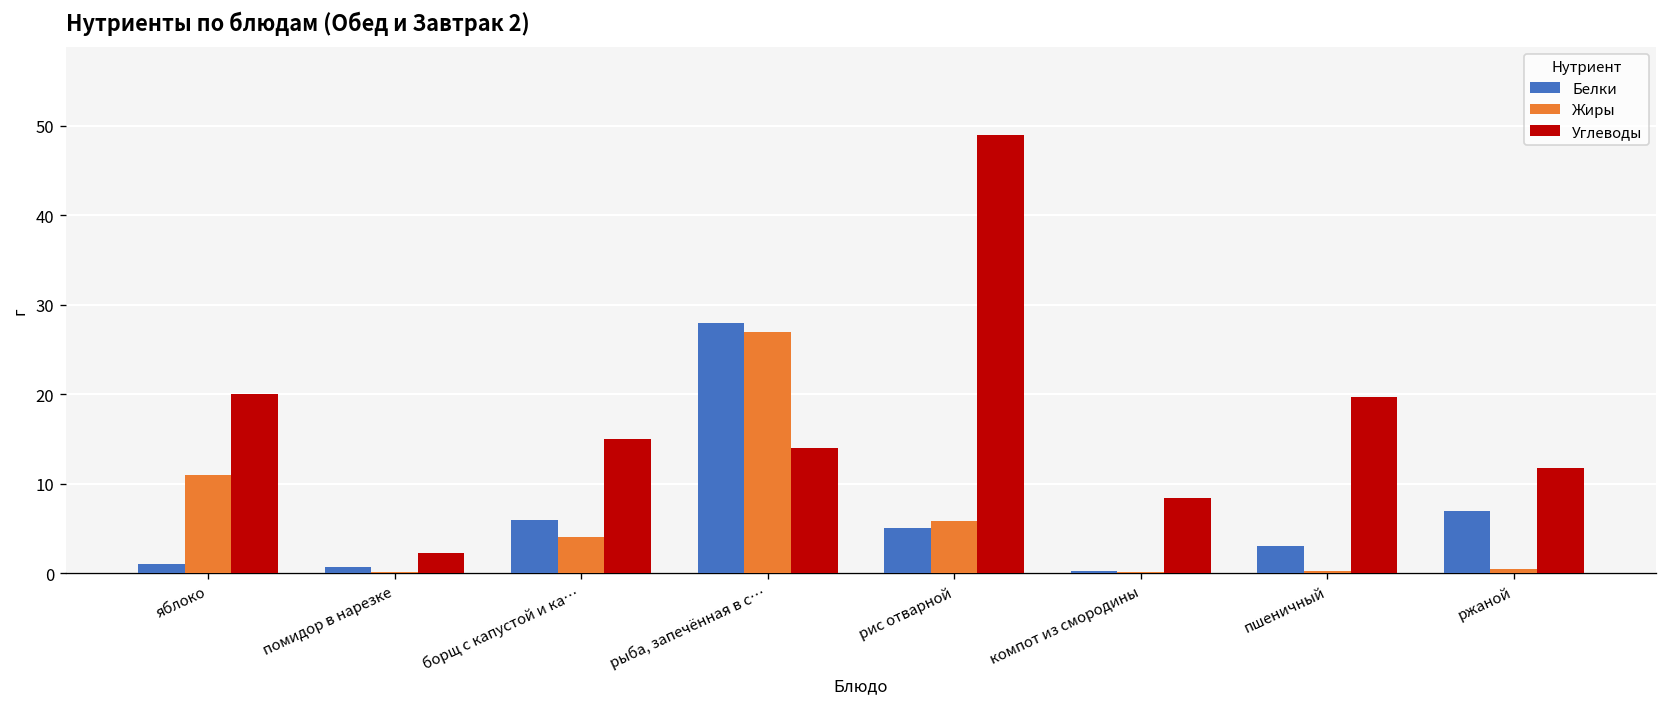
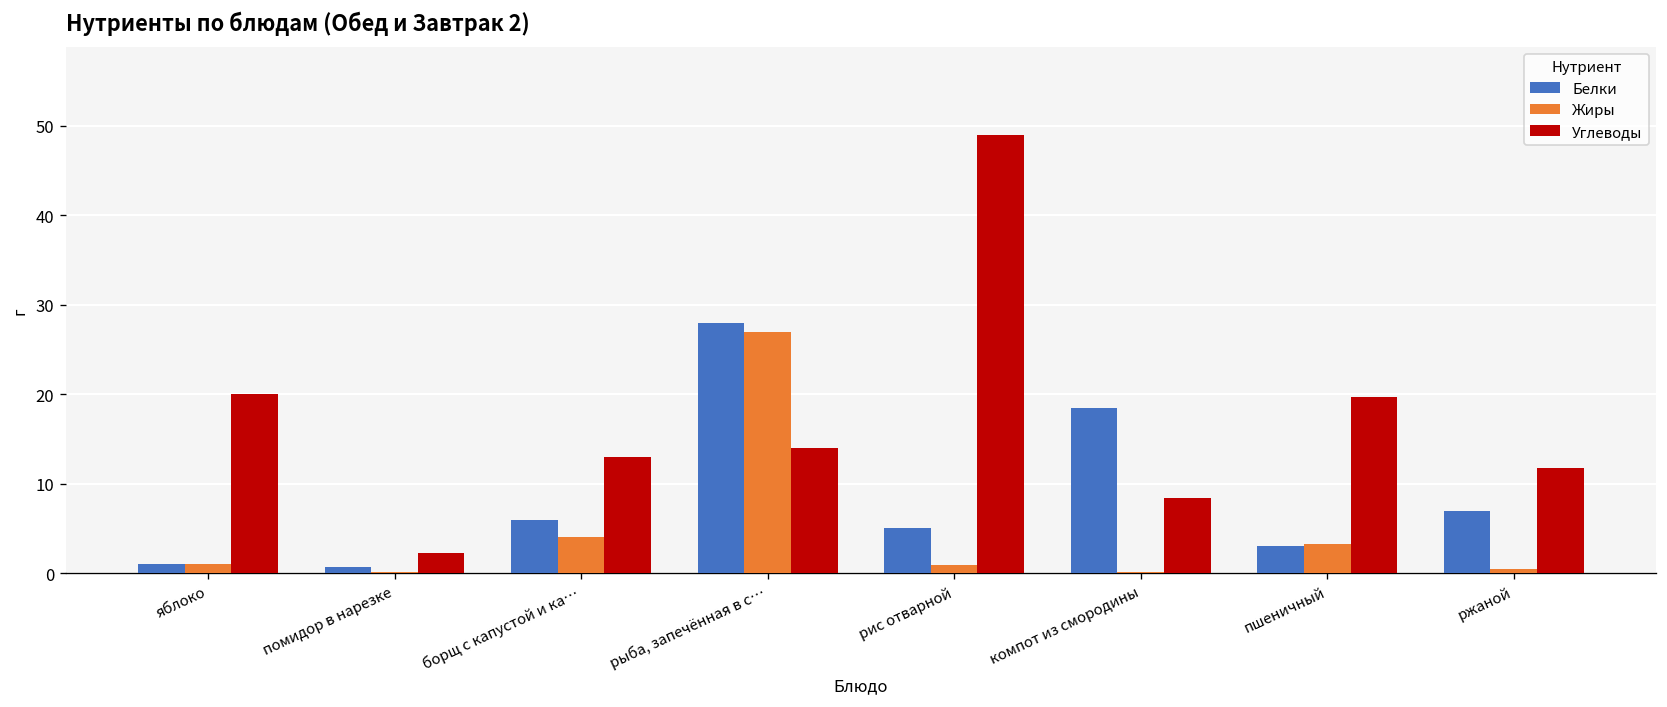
  {
    "Белки": {
      "яблоко": 1,
      "помидор в нарезке": 1,
      "борщ с капустой и ка…": 6,
      "рыба, запечённая в с…": 28,
      "рис отварной": 5,
-     "компот из смородины": 0,
+     "компот из смородины": 18,
      "пшеничный": 3,
      "ржаной": 7
    },
    "Жиры": {
-     "яблоко": 11,
+     "яблоко": 1,
      "борщ с капустой и ка…": 4,
      "рыба, запечённая в с…": 27,
-     "рис отварной": 6,
-     "пшеничный": 0,
+     "рис отварной": 1,
+     "пшеничный": 3,
      "ржаной": 1
    },
    "Углеводы": {
      "яблоко": 20,
      "помидор в нарезке": 2,
-     "борщ с капустой и ка…": 15,
+     "борщ с капустой и ка…": 13,
      "рыба, запечённая в с…": 14,
      "рис отварной": 49,
      "компот из смородины": 8,
      "пшеничный": 20,
      "ржаной": 12
    }
  }
